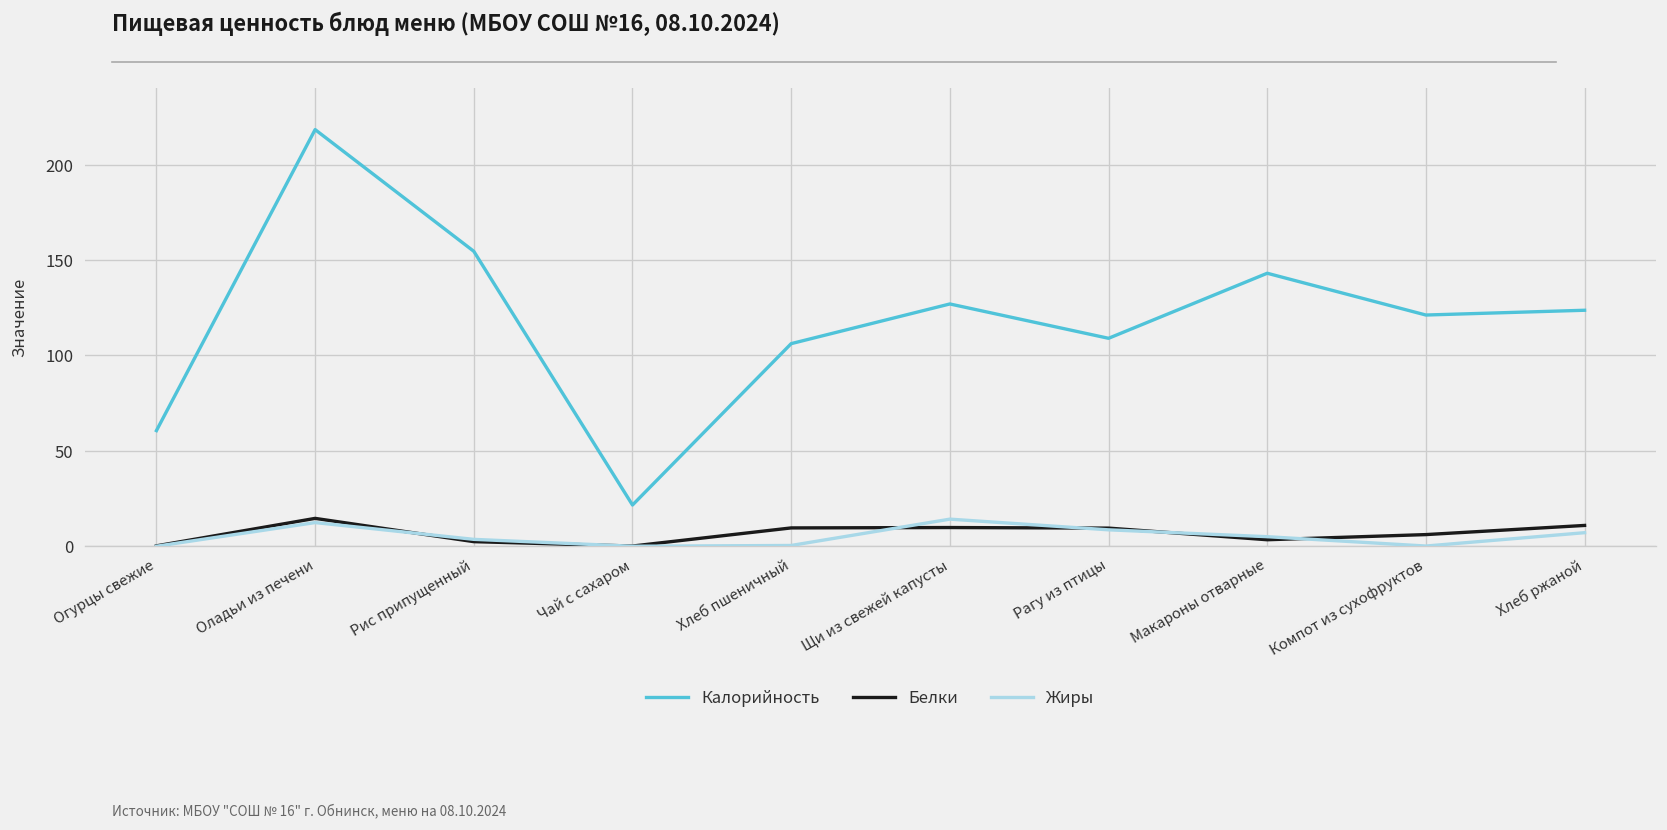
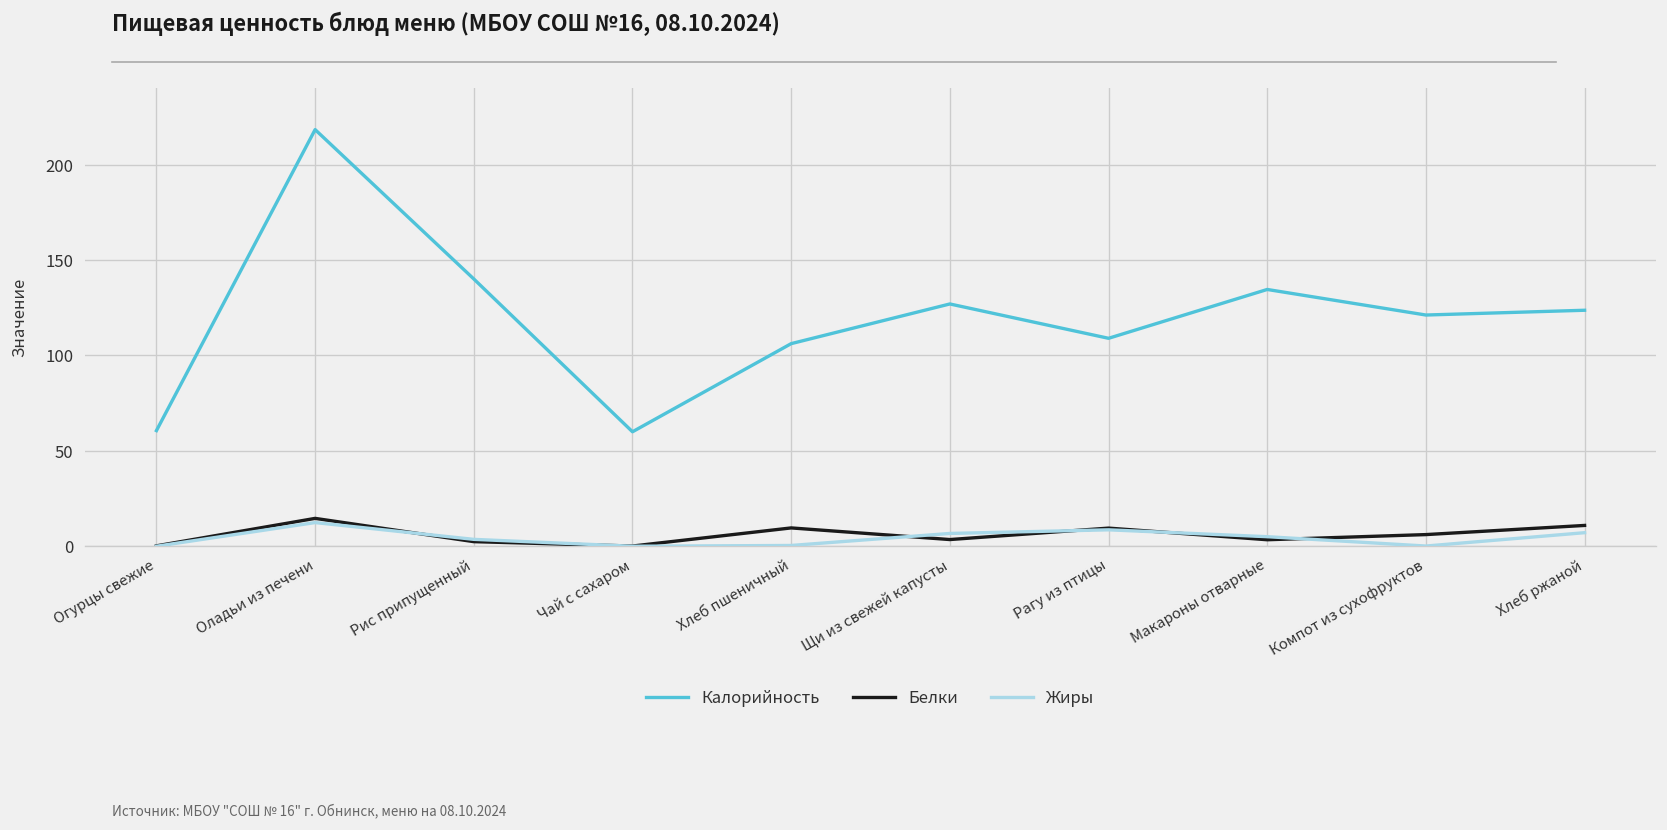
  {
    "Калорийность": {
      "Огурцы свежие": 61,
      "Оладьи из печени": 218,
-     "Рис припущенный": 155,
-     "Чай с сахаром": 22,
+     "Рис припущенный": 140,
+     "Чай с сахаром": 60,
      "Хлеб пшеничный": 106,
      "Щи из свежей капусты": 127,
      "Рагу из птицы": 109,
-     "Макароны отварные": 143,
+     "Макароны отварные": 135,
      "Компот из сухофруктов": 121,
      "Хлеб ржаной": 124
    },
    "Белки": {
      "Оладьи из печени": 15,
      "Хлеб пшеничный": 10,
-     "Щи из свежей капусты": 10,
+     "Щи из свежей капусты": 4,
      "Компот из сухофруктов": 6,
      "Хлеб ржаной": 11
    },
    "Жиры": {
      "Оладьи из печени": 12,
      "Хлеб пшеничный": 0,
-     "Щи из свежей капусты": 14,
+     "Щи из свежей капусты": 7,
      "Компот из сухофруктов": 0,
      "Хлеб ржаной": 7
    }
  }
